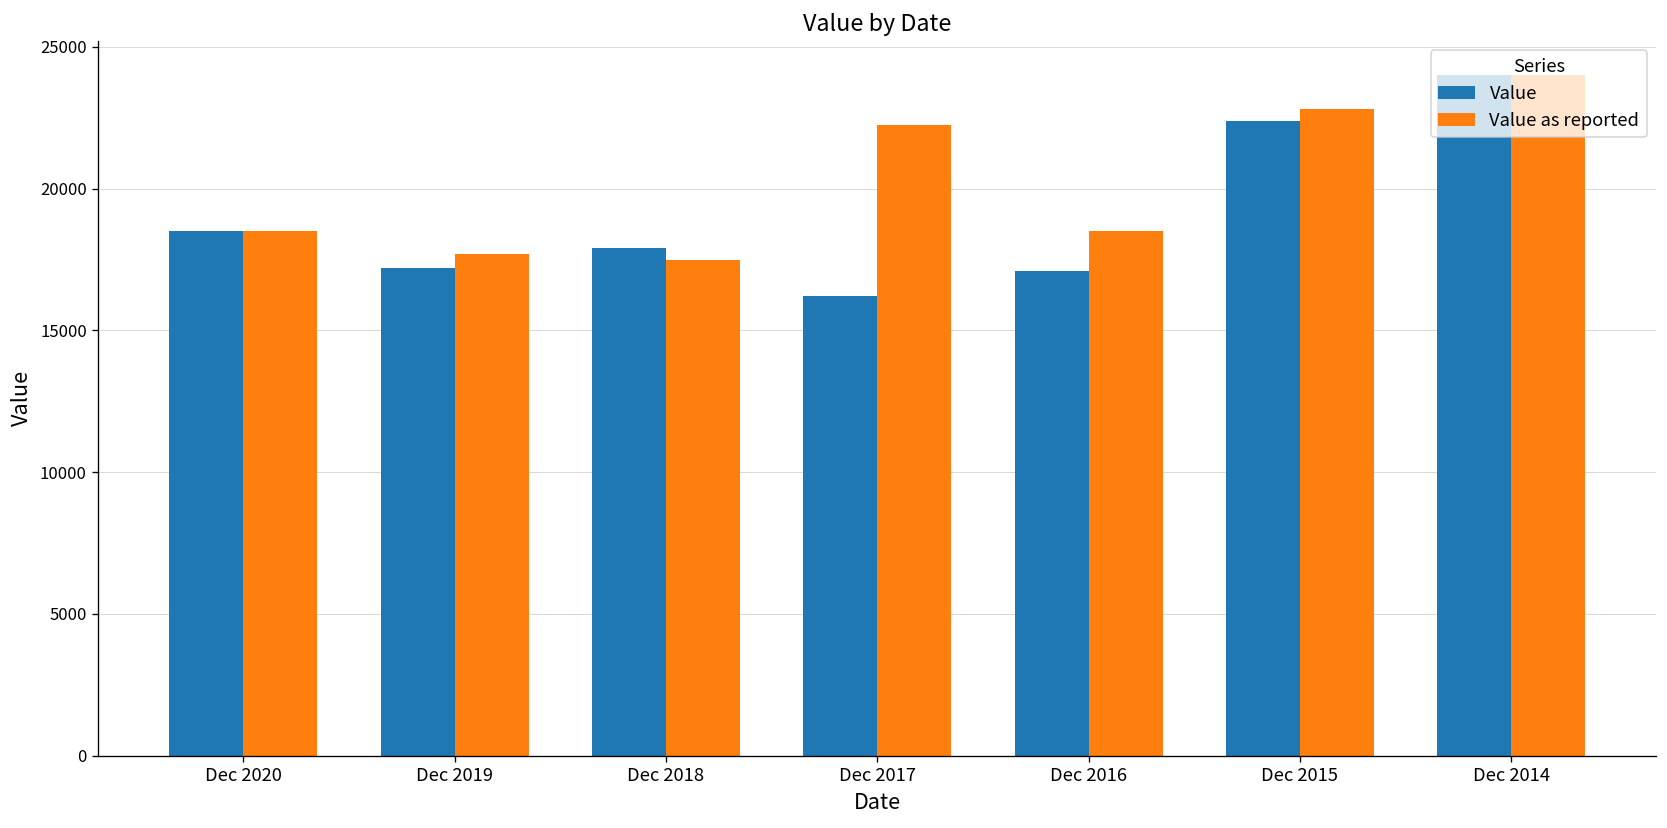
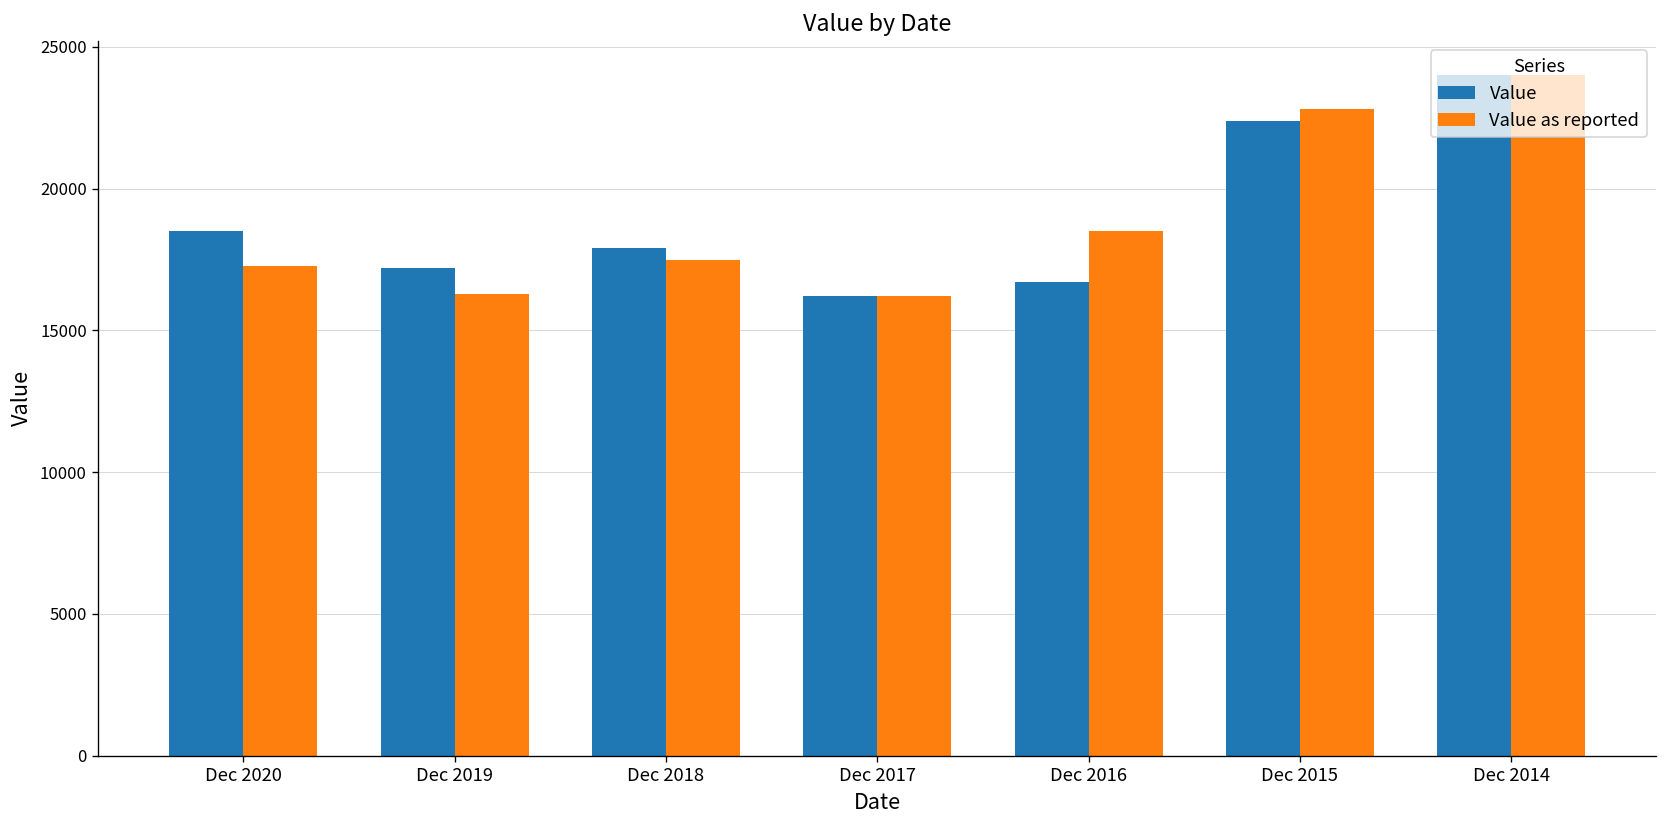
  {
    "Value": {
      "Dec 2020": 18500,
      "Dec 2019": 17200,
      "Dec 2018": 17900,
      "Dec 2017": 16200,
-     "Dec 2016": 17100,
+     "Dec 2016": 16700,
      "Dec 2015": 22400
    },
    "Value as reported": {
-     "Dec 2020": 18500,
-     "Dec 2019": 17700,
+     "Dec 2020": 17300,
+     "Dec 2019": 16300,
      "Dec 2018": 17500,
-     "Dec 2017": 22200,
+     "Dec 2017": 16200,
      "Dec 2016": 18500,
      "Dec 2015": 22800
    }
  }
